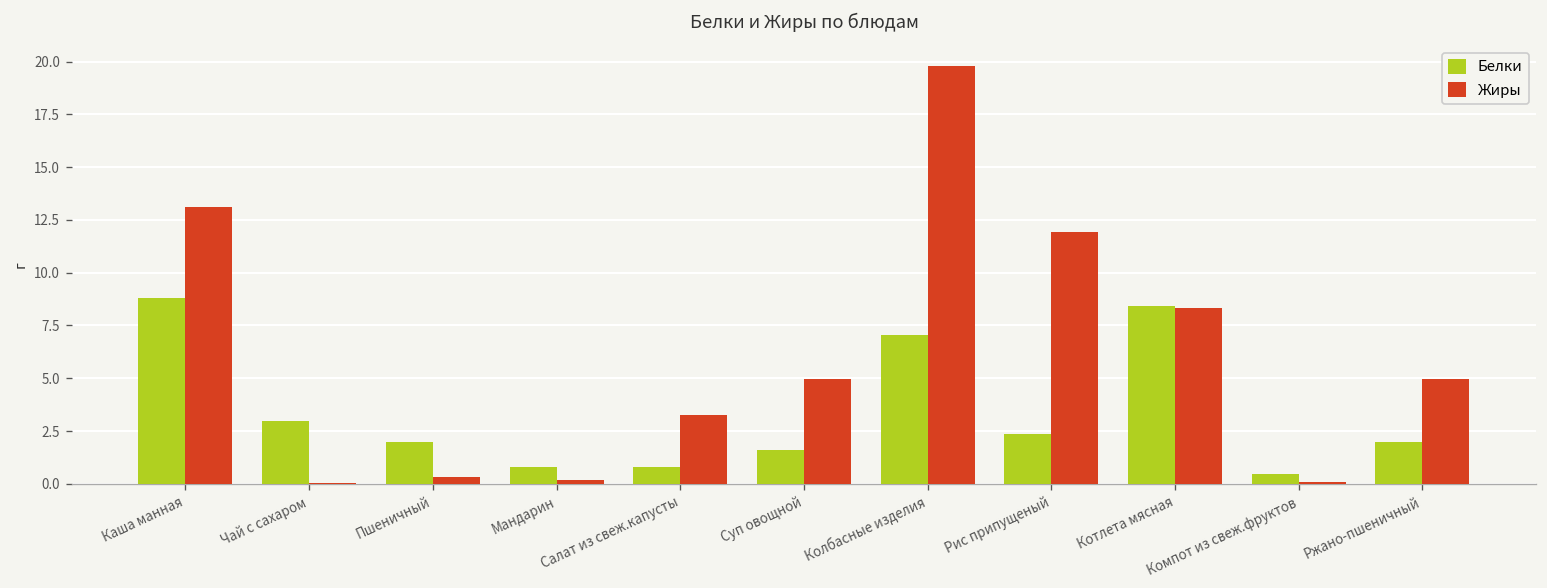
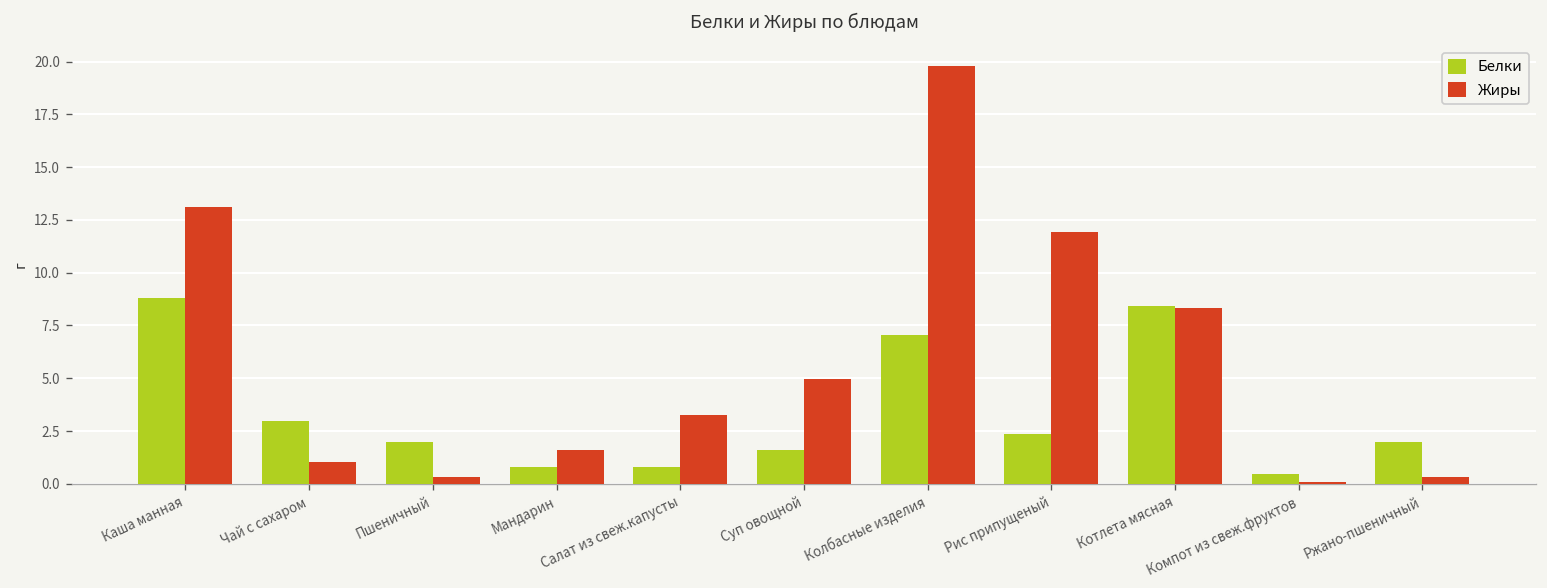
  {
    "Белки": {
      "Каша манная": 8.8,
      "Чай с сахаром": 3.0,
      "Пшеничный": 2.0,
      "Мандарин": 0.8,
      "Салат из свеж.капусты": 0.8,
      "Суп овощной": 1.6,
      "Колбасные изделия": 7.1,
      "Рис припущеный": 2.4,
      "Котлета мясная": 8.4,
      "Компот из свеж.фруктов": 0.5,
      "Ржано-пшеничный": 2.0
    },
    "Жиры": {
      "Каша манная": 13.1,
-     "Чай с сахаром": 0.0,
+     "Чай с сахаром": 1.0,
      "Пшеничный": 0.3,
-     "Мандарин": 0.2,
+     "Мандарин": 1.6,
      "Салат из свеж.капусты": 3.2,
      "Суп овощной": 5.0,
      "Колбасные изделия": 19.8,
      "Рис припущеный": 11.9,
      "Котлета мясная": 8.3,
-     "Ржано-пшеничный": 5.0
+     "Ржано-пшеничный": 0.3
    }
  }
